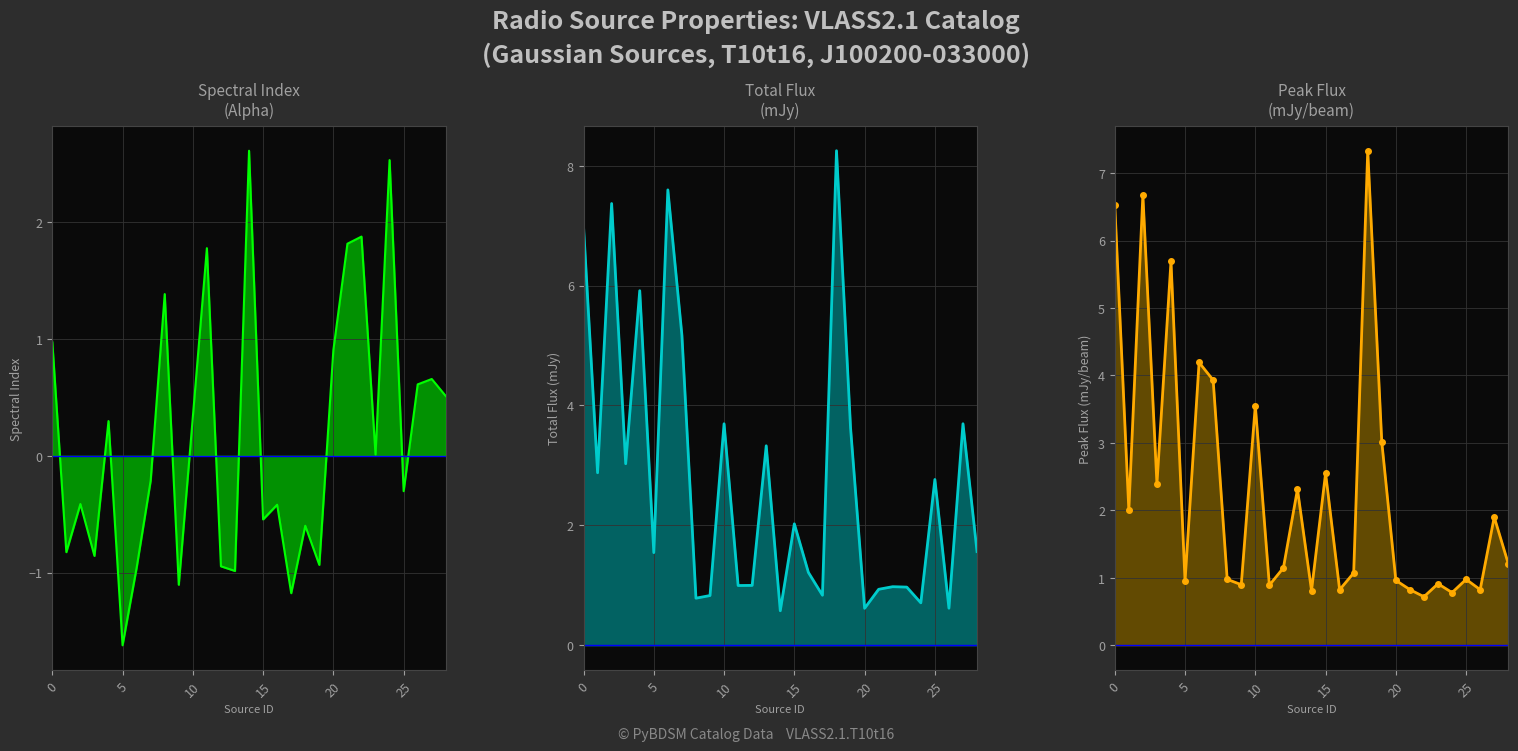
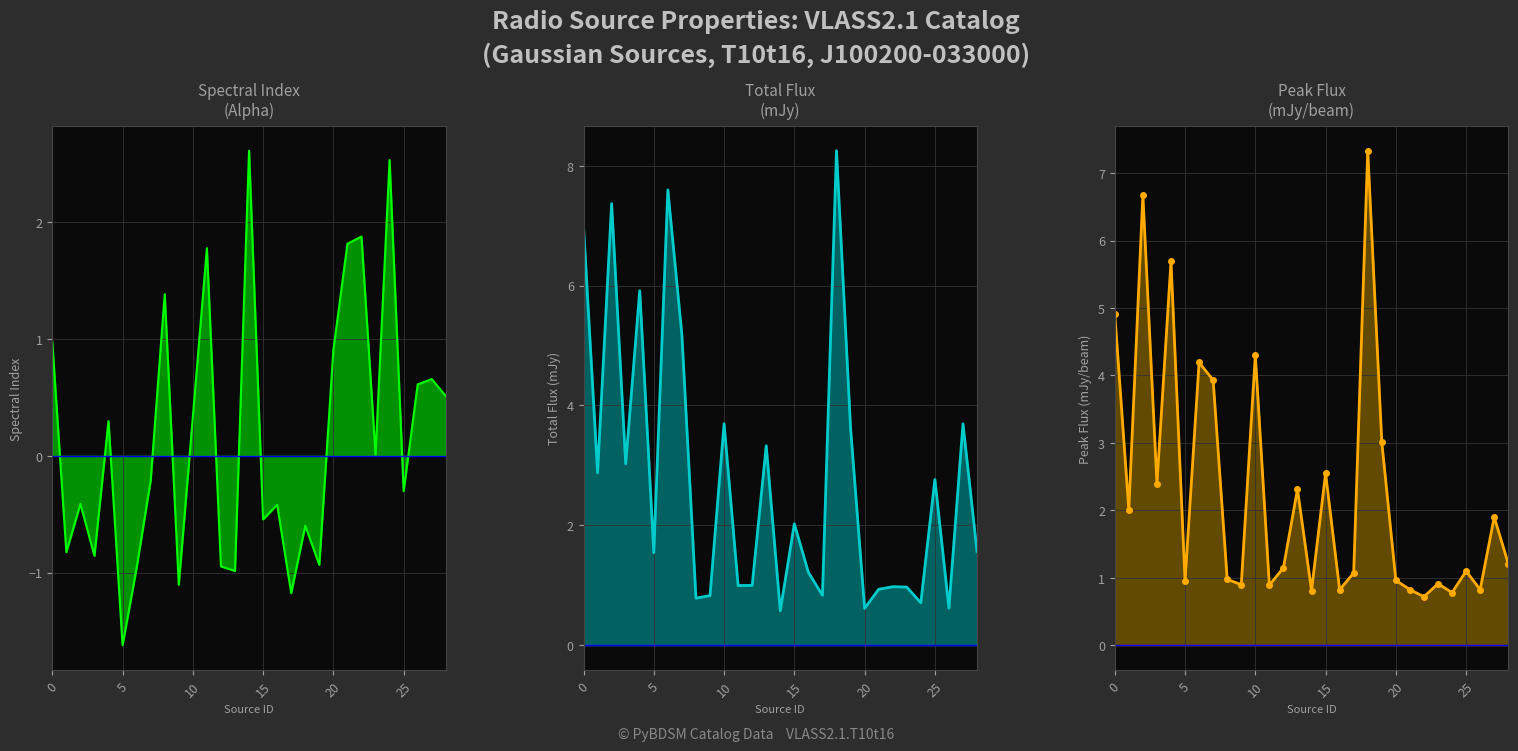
  {
    "Peak Flux (mJy/beam)": {
-     "0": 6.5,
-     "10": 3.6,
-     "25": 1.0
+     "0": 4.9,
+     "10": 4.3,
+     "25": 1.1
    }
  }
